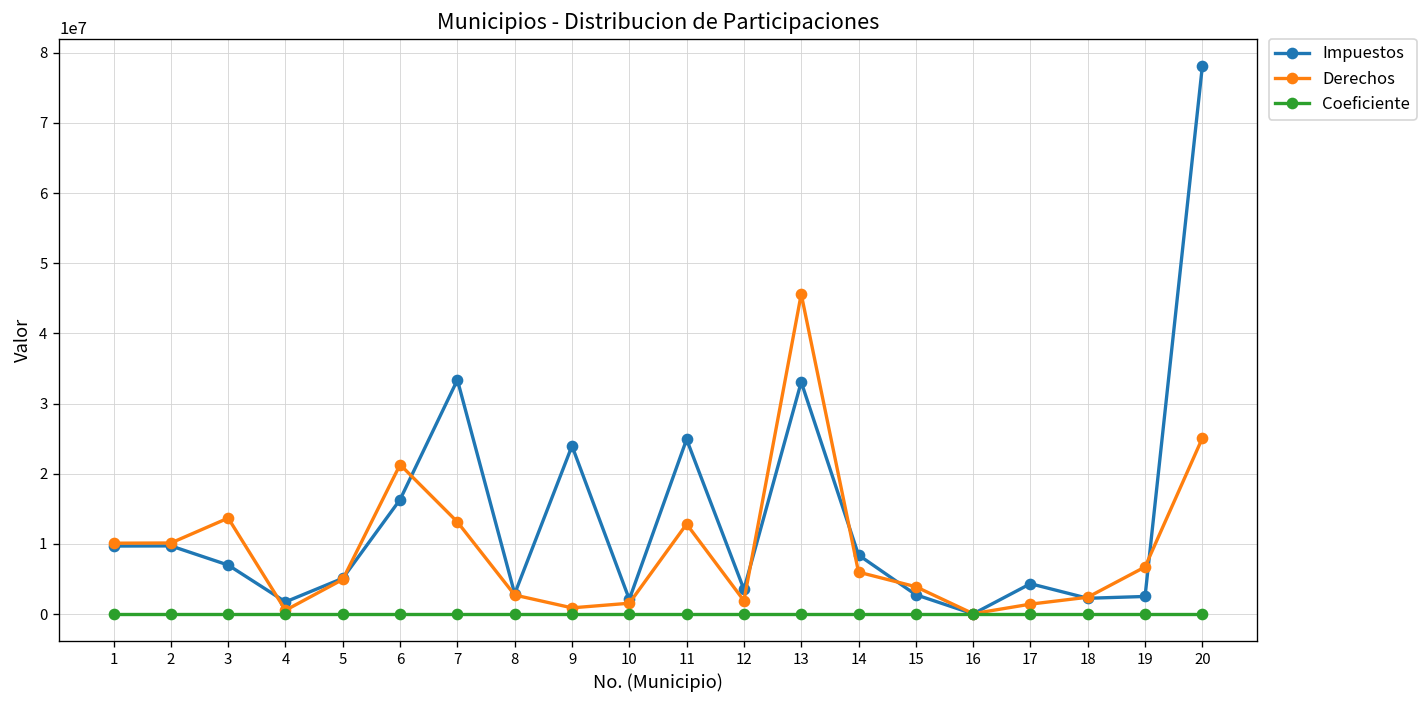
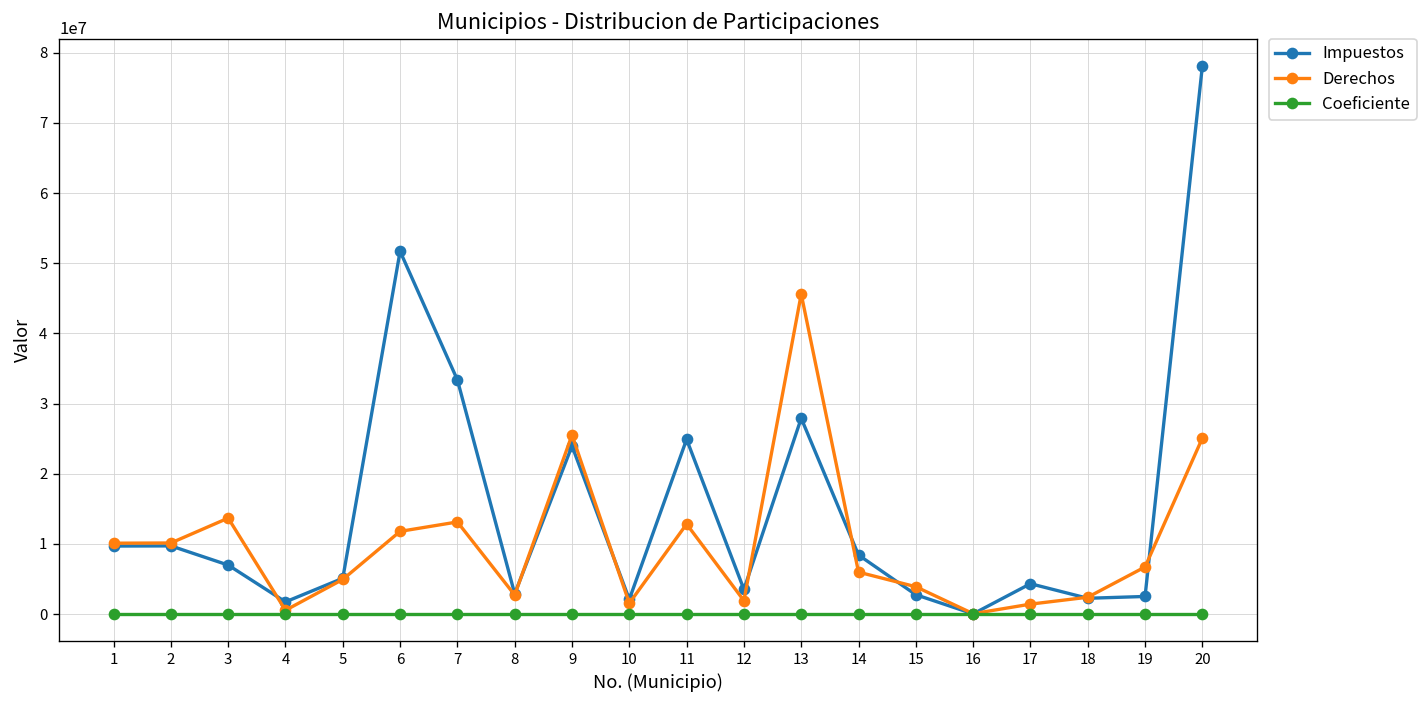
  {
    "Impuestos": {
      "3": 7000000,
      "4": 2000000,
-     "6": 16000000,
+     "6": 52000000,
      "7": 33000000,
      "9": 24000000,
      "10": 2000000,
      "11": 25000000,
      "12": 4000000,
-     "13": 33000000,
+     "13": 28000000,
      "14": 8000000,
      "15": 3000000,
      "17": 4000000,
      "19": 3000000,
      "20": 78000000
    },
    "Derechos": {
      "3": 14000000,
      "4": 1000000,
-     "6": 21000000,
+     "6": 12000000,
      "7": 13000000,
-     "9": 1000000,
+     "9": 26000000,
      "10": 2000000,
      "11": 13000000,
      "12": 2000000,
      "13": 46000000,
      "14": 6000000,
      "15": 4000000,
      "17": 1000000,
      "19": 7000000,
      "20": 25000000
    },
    "Coeficiente": {
      "1": 0,
      "2": 0,
      "3": 0,
      "4": 0,
      "5": 0,
      "6": 0,
      "7": 0,
      "8": 0,
      "9": 0,
      "10": 0,
      "11": 0,
      "12": 0,
      "13": 0,
      "14": 0,
      "15": 0,
      "17": 0,
      "18": 0,
      "19": 0,
      "20": 0
    }
  }
